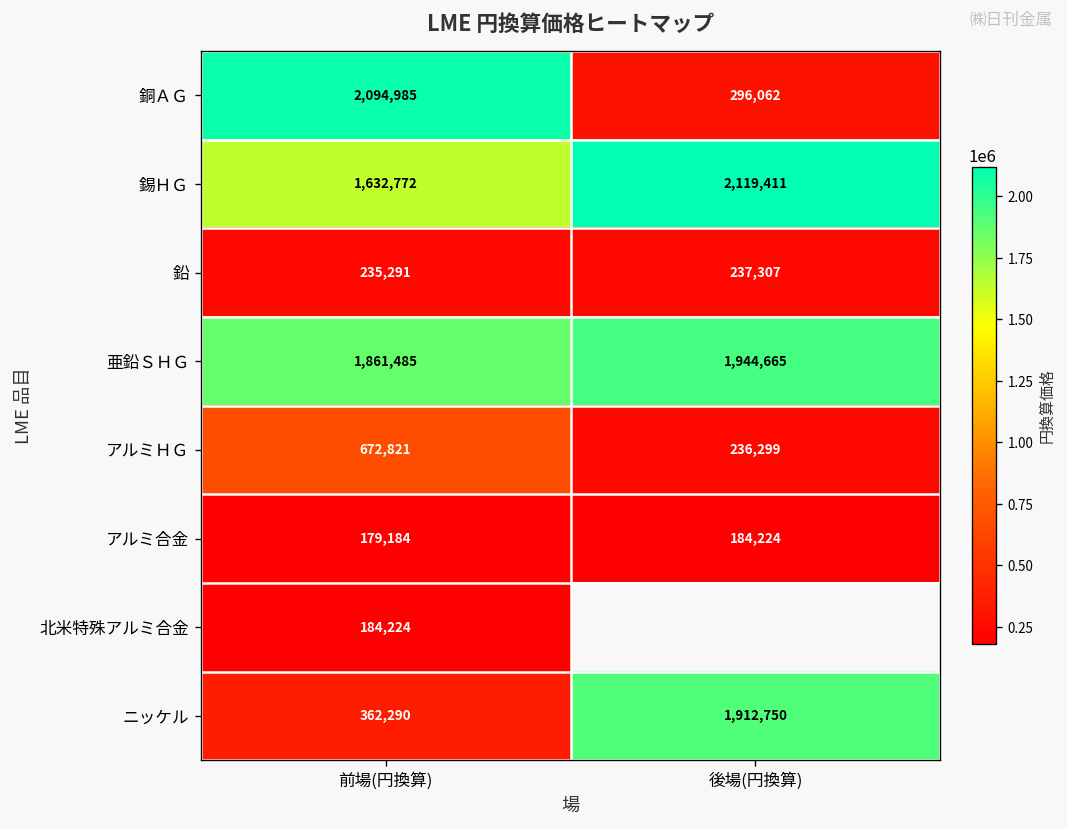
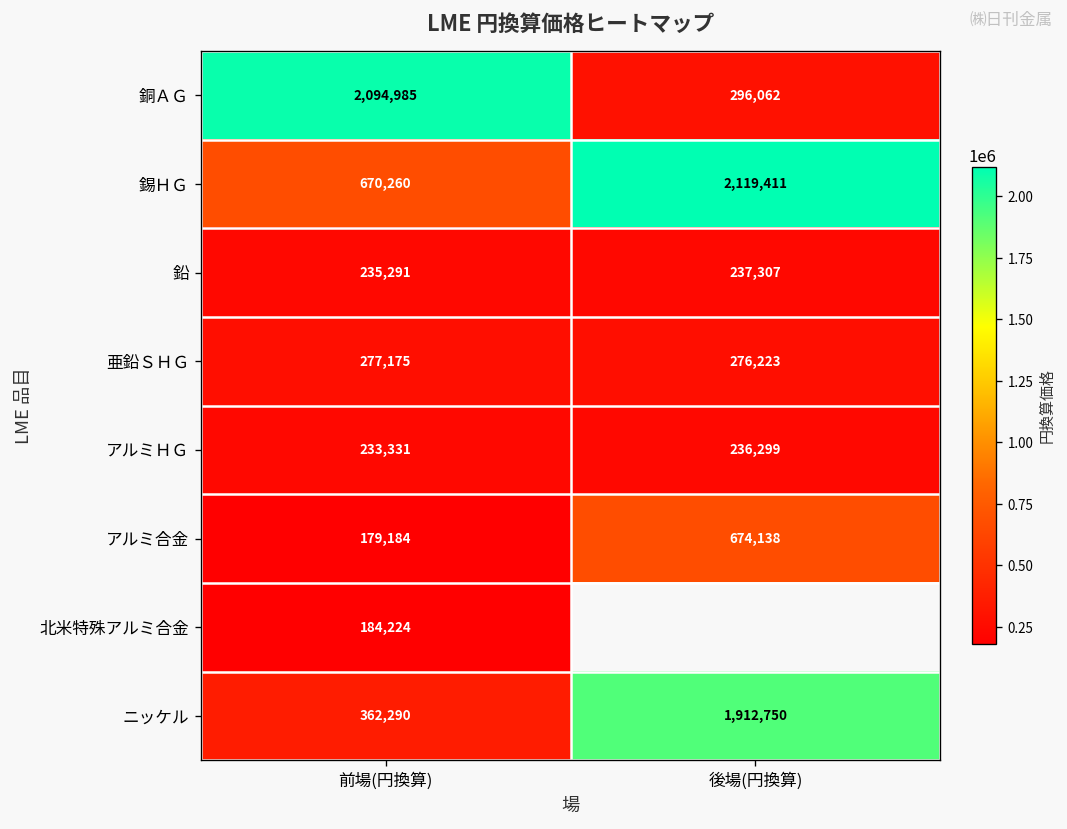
  {
    "銅ＡＧ": {
      "前場(円換算)": "2,094,985",
      "後場(円換算)": "296,062"
    },
    "錫ＨＧ": {
-     "前場(円換算)": "1,632,772",
+     "前場(円換算)": "670,260",
      "後場(円換算)": "2,119,411"
    },
    "鉛": {
      "前場(円換算)": "235,291",
      "後場(円換算)": "237,307"
    },
    "亜鉛ＳＨＧ": {
-     "前場(円換算)": "1,861,485",
-     "後場(円換算)": "1,944,665"
+     "前場(円換算)": "277,175",
+     "後場(円換算)": "276,223"
    },
    "アルミＨＧ": {
-     "前場(円換算)": "672,821",
+     "前場(円換算)": "233,331",
      "後場(円換算)": "236,299"
    },
    "アルミ合金": {
      "前場(円換算)": "179,184",
-     "後場(円換算)": "184,224"
+     "後場(円換算)": "674,138"
    },
    "北米特殊アルミ合金": {
      "前場(円換算)": "184,224"
    },
    "ニッケル": {
      "前場(円換算)": "362,290",
      "後場(円換算)": "1,912,750"
    }
  }
